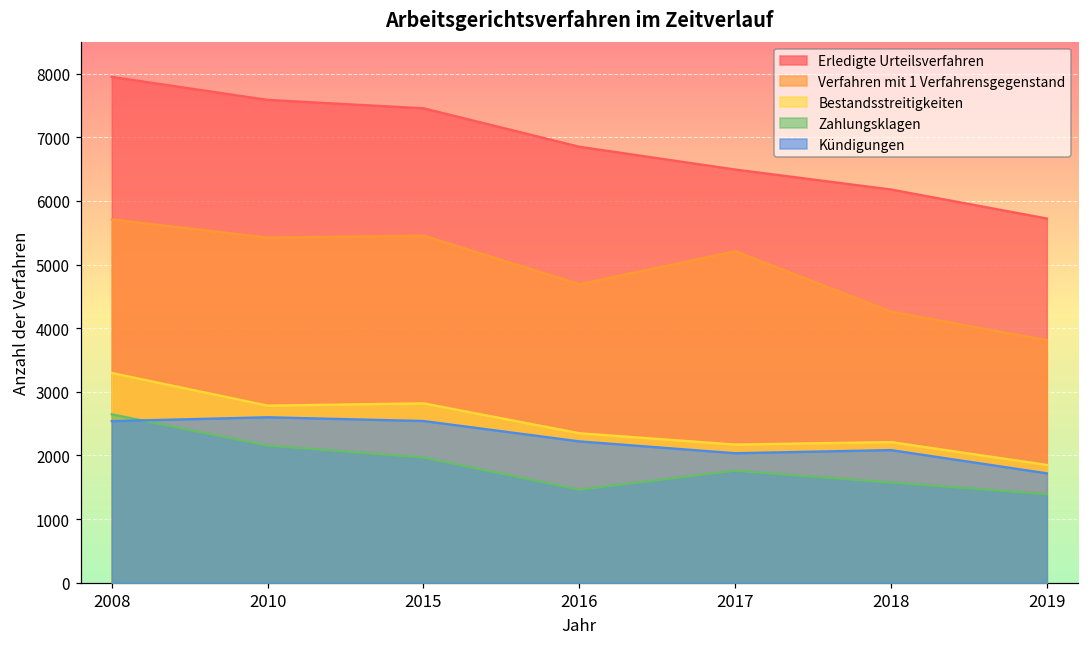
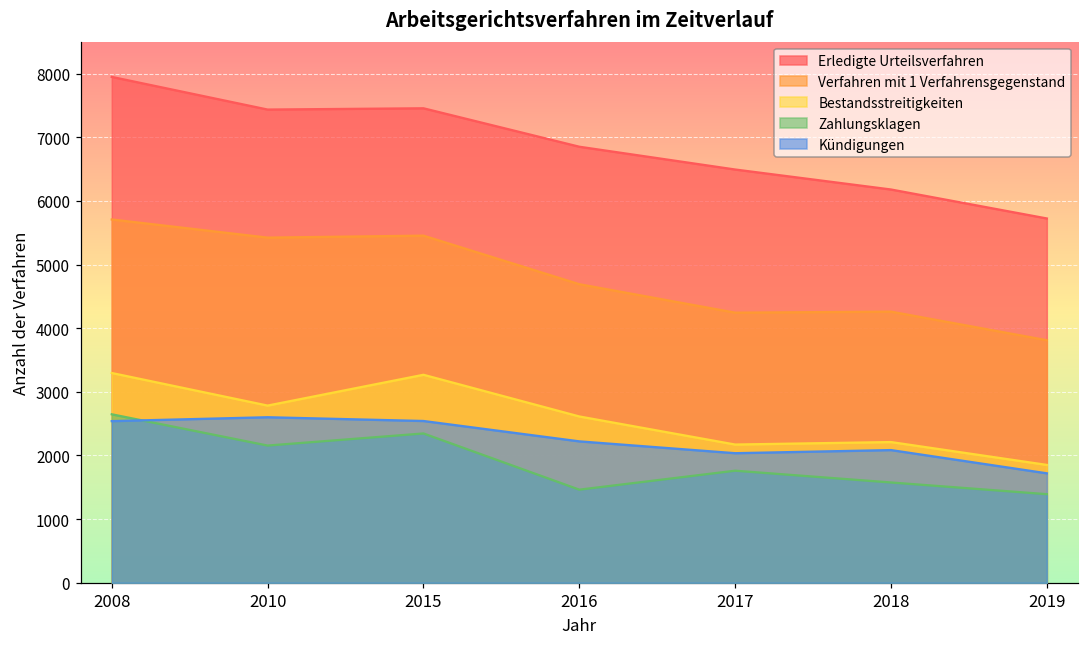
  {
    "Erledigte Urteilsverfahren": {
      "2008": 7900,
-     "2010": 7600,
+     "2010": 7400,
      "2015": 7500,
      "2016": 6900,
      "2017": 6500,
      "2018": 6200,
      "2019": 5700
    },
    "Verfahren mit 1 Verfahrensgegenstand": {
      "2008": 5700,
      "2010": 5400,
      "2015": 5500,
      "2016": 4700,
-     "2017": 5200,
+     "2017": 4200,
      "2018": 4300,
      "2019": 3800
    },
    "Bestandsstreitigkeiten": {
      "2008": 3300,
      "2010": 2800,
-     "2015": 2800,
-     "2016": 2400,
+     "2015": 3300,
+     "2016": 2600,
      "2017": 2200,
      "2018": 2200,
      "2019": 1900
    },
    "Zahlungsklagen": {
      "2008": 2600,
      "2010": 2200,
-     "2015": 2000,
+     "2015": 2300,
      "2016": 1500,
      "2017": 1800,
      "2018": 1600,
      "2019": 1400
    },
    "Kündigungen": {
      "2008": 2500,
      "2010": 2600,
      "2015": 2500,
      "2016": 2200,
      "2017": 2000,
      "2018": 2100,
      "2019": 1700
    }
  }
